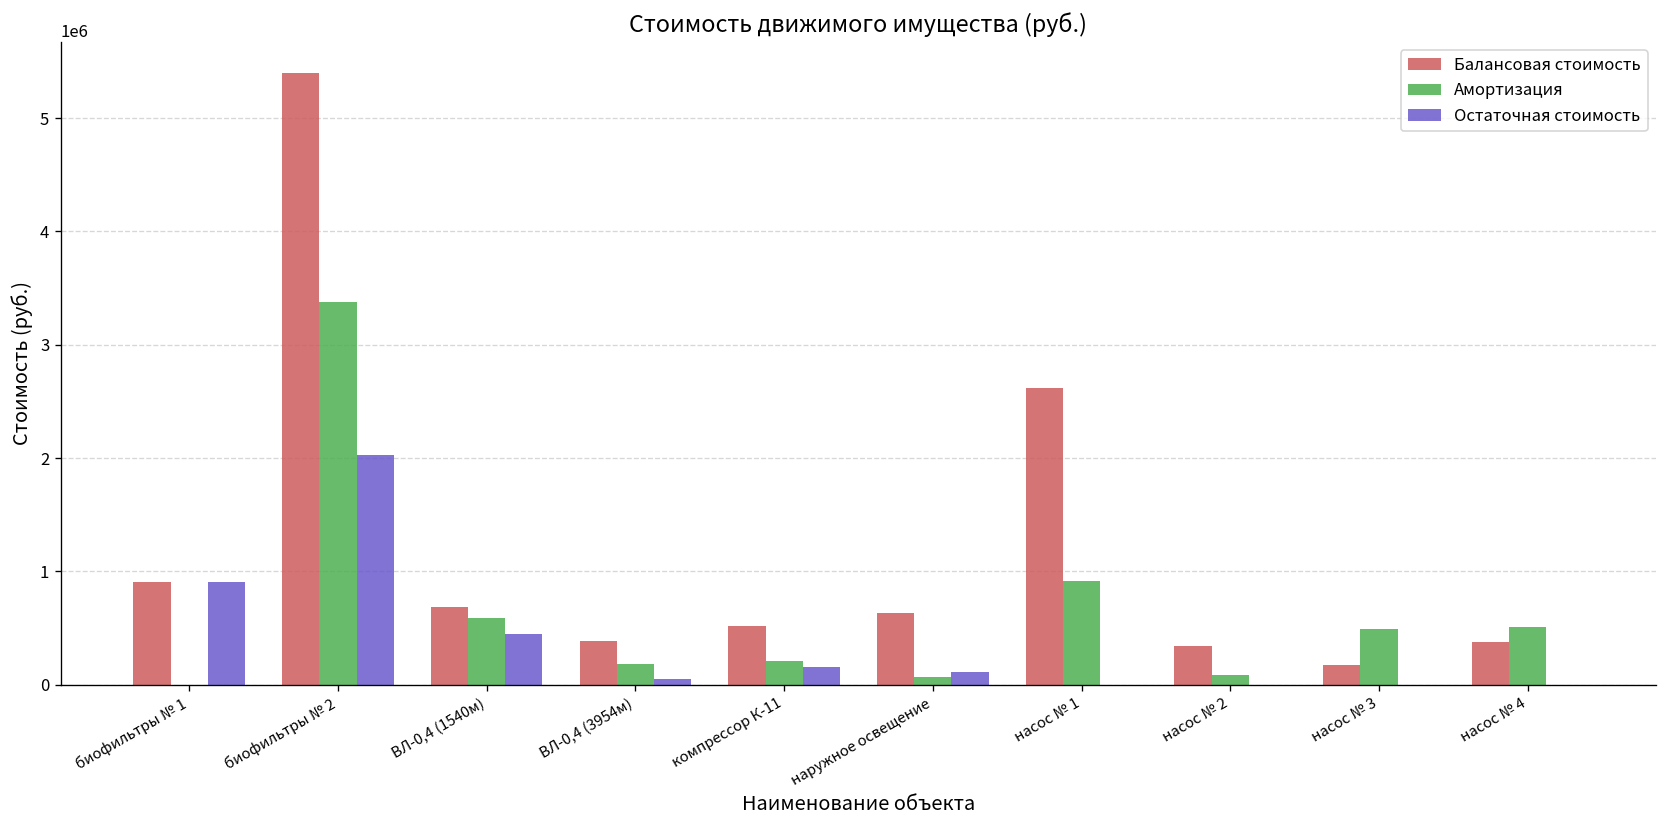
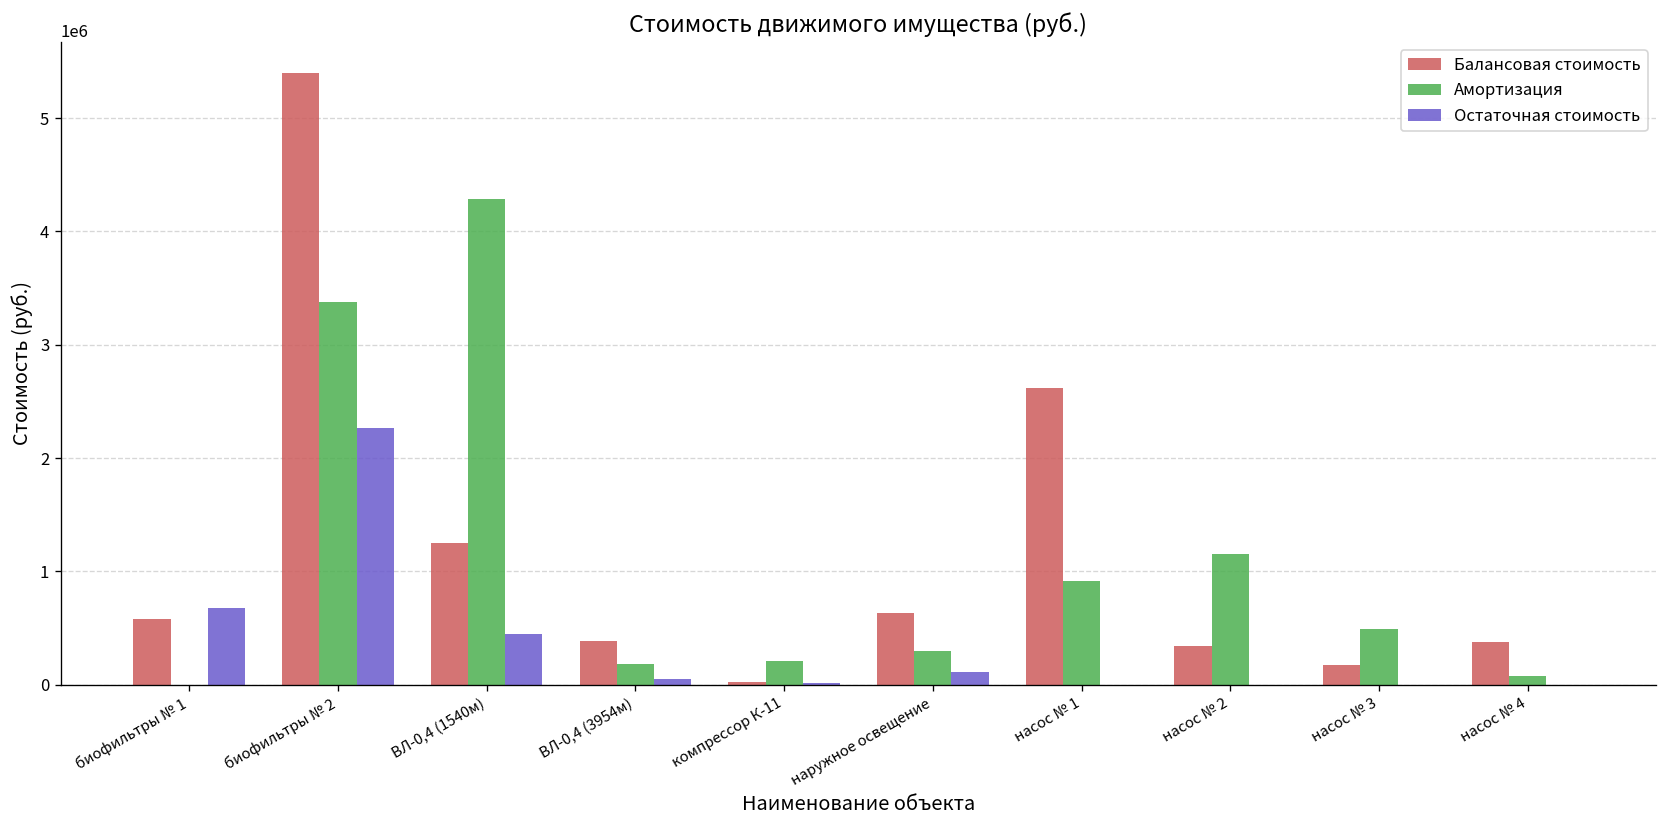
  {
    "Балансовая стоимость": {
-     "биофильтры № 1": 900000,
+     "биофильтры № 1": 600000,
      "биофильтры № 2": 5400000,
-     "ВЛ-0,4 (1540м)": 700000,
+     "ВЛ-0,4 (1540м)": 1300000,
      "ВЛ-0,4 (3954м)": 400000,
-     "компрессор К-11": 500000,
+     "компрессор К-11": 0,
      "наружное освещение": 600000,
      "насос № 1": 2600000,
      "насос № 2": 300000,
      "насос № 3": 200000,
      "насос № 4": 400000
    },
    "Амортизация": {
      "биофильтры № 1": 0,
      "биофильтры № 2": 3400000,
-     "ВЛ-0,4 (1540м)": 600000,
+     "ВЛ-0,4 (1540м)": 4300000,
      "ВЛ-0,4 (3954м)": 200000,
      "компрессор К-11": 200000,
-     "наружное освещение": 100000,
+     "наружное освещение": 300000,
      "насос № 1": 900000,
-     "насос № 2": 100000,
+     "насос № 2": 1200000,
      "насос № 3": 500000,
-     "насос № 4": 500000
+     "насос № 4": 100000
    },
    "Остаточная стоимость": {
-     "биофильтры № 1": 900000,
-     "биофильтры № 2": 2000000,
+     "биофильтры № 1": 700000,
+     "биофильтры № 2": 2300000,
      "ВЛ-0,4 (1540м)": 400000,
      "ВЛ-0,4 (3954м)": 0,
-     "компрессор К-11": 200000,
+     "компрессор К-11": 0,
      "наружное освещение": 100000,
      "насос № 1": 0,
      "насос № 2": 0,
      "насос № 3": 0,
      "насос № 4": 0
    }
  }
